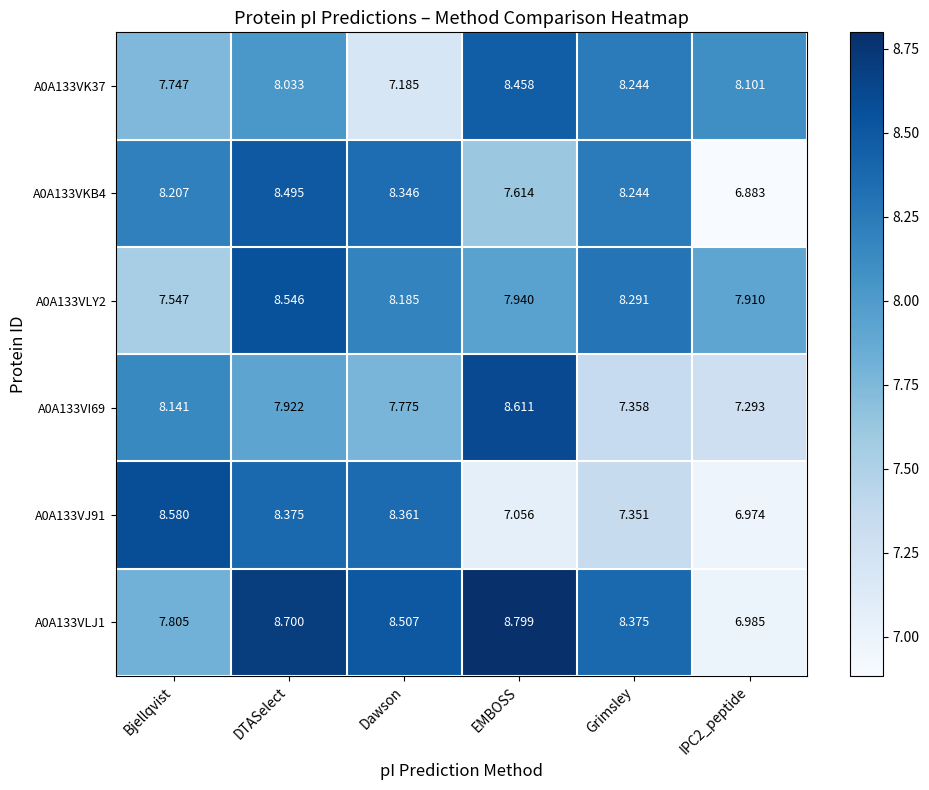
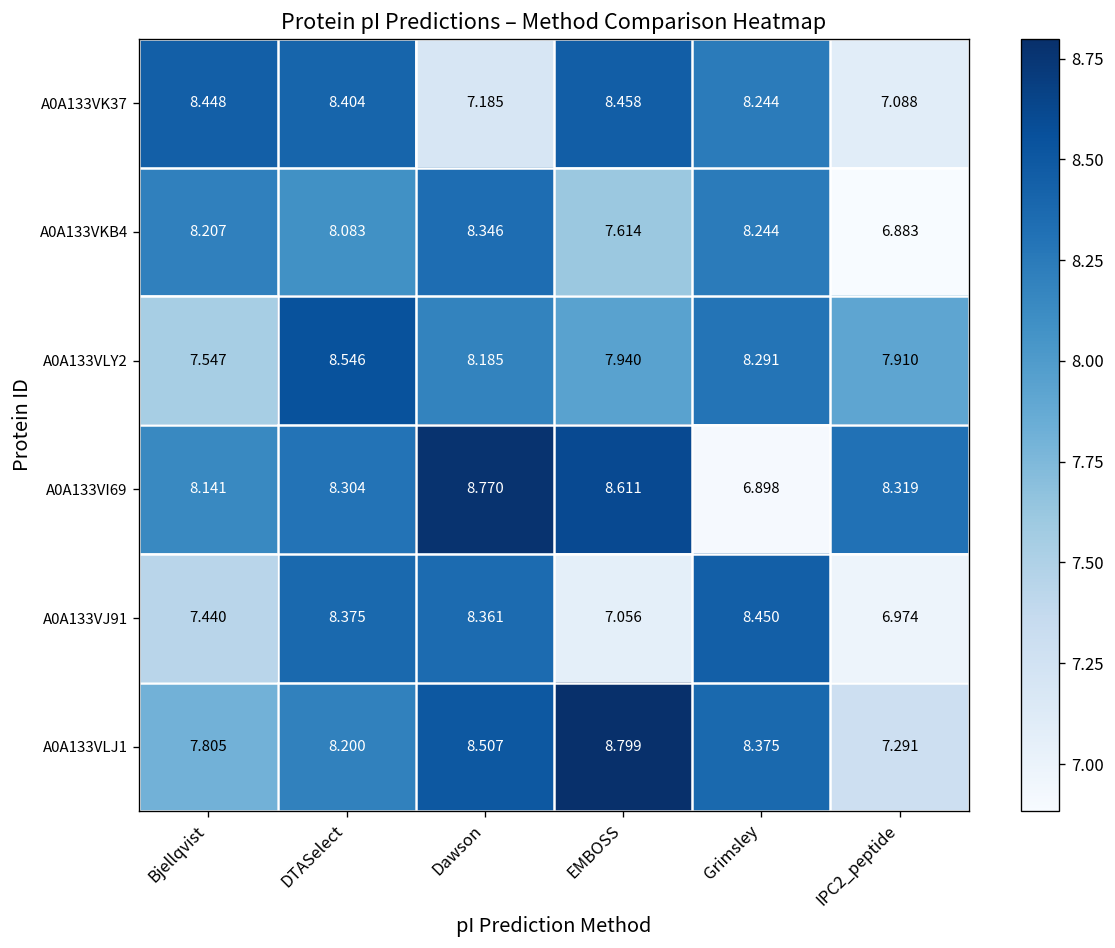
  {
    "A0A133VK37": {
-     "Bjellqvist": 7.747,
-     "DTASelect": 8.033,
+     "Bjellqvist": 8.448,
+     "DTASelect": 8.404,
      "Dawson": 7.185,
      "EMBOSS": 8.458,
      "Grimsley": 8.244,
-     "IPC2_peptide": 8.101
+     "IPC2_peptide": 7.088
    },
    "A0A133VKB4": {
      "Bjellqvist": 8.207,
-     "DTASelect": 8.495,
+     "DTASelect": 8.083,
      "Dawson": 8.346,
      "EMBOSS": 7.614,
      "Grimsley": 8.244,
      "IPC2_peptide": 6.883
    },
    "A0A133VLY2": {
      "Bjellqvist": 7.547,
      "DTASelect": 8.546,
      "Dawson": 8.185,
      "EMBOSS": 7.940,
      "Grimsley": 8.291,
      "IPC2_peptide": 7.910
    },
    "A0A133VI69": {
      "Bjellqvist": 8.141,
-     "DTASelect": 7.922,
-     "Dawson": 7.775,
+     "DTASelect": 8.304,
+     "Dawson": 8.770,
      "EMBOSS": 8.611,
-     "Grimsley": 7.358,
-     "IPC2_peptide": 7.293
+     "Grimsley": 6.898,
+     "IPC2_peptide": 8.319
    },
    "A0A133VJ91": {
-     "Bjellqvist": 8.580,
+     "Bjellqvist": 7.440,
      "DTASelect": 8.375,
      "Dawson": 8.361,
      "EMBOSS": 7.056,
-     "Grimsley": 7.351,
+     "Grimsley": 8.450,
      "IPC2_peptide": 6.974
    },
    "A0A133VLJ1": {
      "Bjellqvist": 7.805,
-     "DTASelect": 8.700,
+     "DTASelect": 8.200,
      "Dawson": 8.507,
      "EMBOSS": 8.799,
      "Grimsley": 8.375,
-     "IPC2_peptide": 6.985
+     "IPC2_peptide": 7.291
    }
  }
